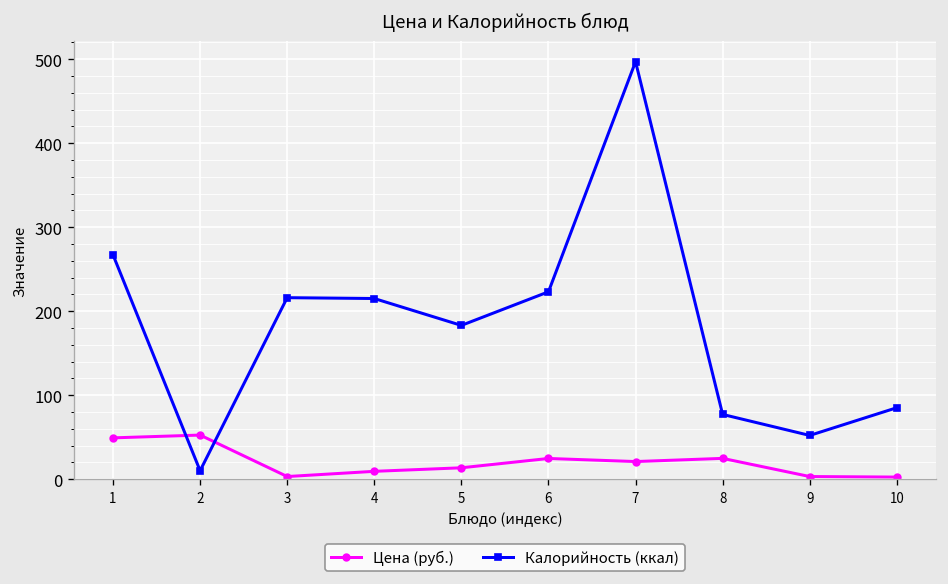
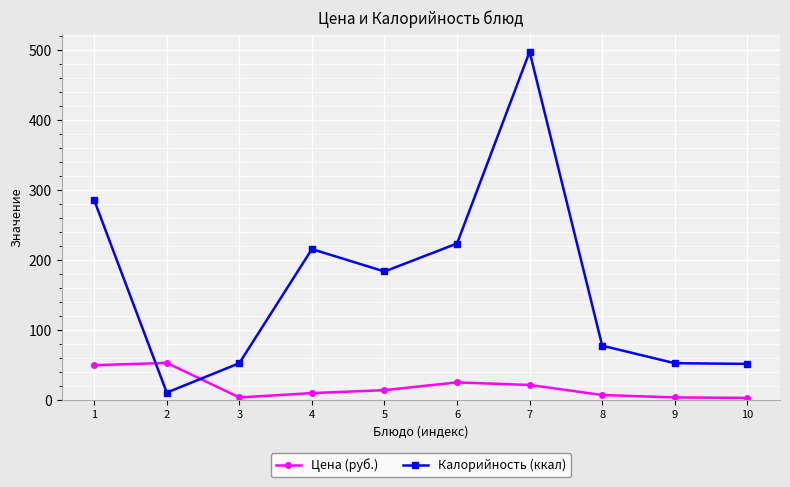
  {
    "Цена (руб.)": {
      "1": 50,
      "2": 50,
      "3": 0,
      "4": 10,
      "5": 10,
      "6": 20,
      "7": 20,
-     "8": 20,
+     "8": 10,
      "9": 0,
      "10": 0
    },
    "Калорийность (ккал)": {
-     "1": 270,
+     "1": 290,
      "2": 10,
-     "3": 220,
+     "3": 50,
      "4": 220,
      "5": 180,
      "6": 220,
      "7": 500,
      "8": 80,
      "9": 50,
-     "10": 90
+     "10": 50
    }
  }
